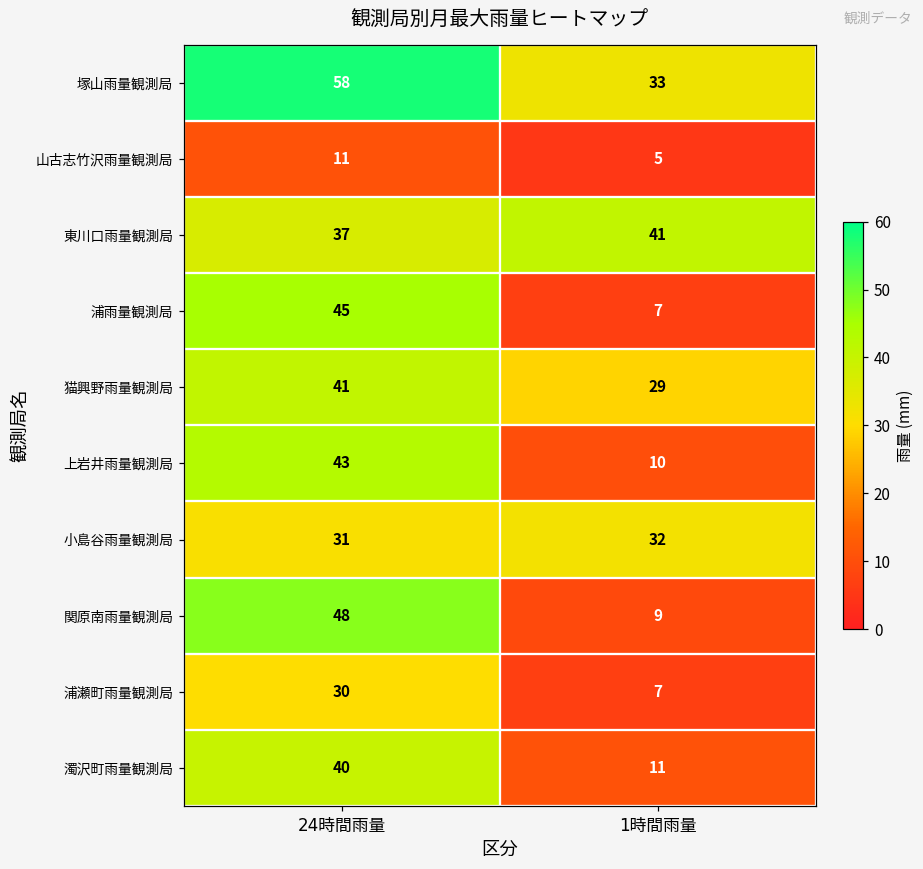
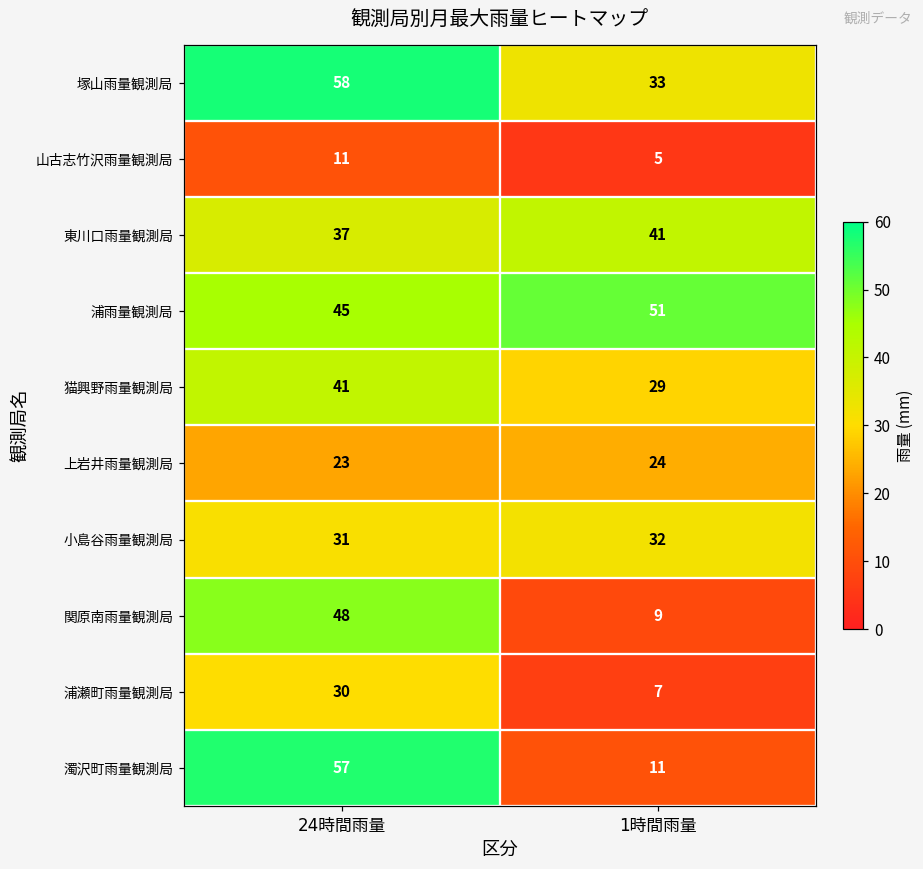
  {
    "塚山雨量観測局": {
      "24時間雨量": 58,
      "1時間雨量": 33
    },
    "山古志竹沢雨量観測局": {
      "24時間雨量": 11,
      "1時間雨量": 5
    },
    "東川口雨量観測局": {
      "24時間雨量": 37,
      "1時間雨量": 41
    },
    "浦雨量観測局": {
      "24時間雨量": 45,
-     "1時間雨量": 7
+     "1時間雨量": 51
    },
    "猫興野雨量観測局": {
      "24時間雨量": 41,
      "1時間雨量": 29
    },
    "上岩井雨量観測局": {
-     "24時間雨量": 43,
-     "1時間雨量": 10
+     "24時間雨量": 23,
+     "1時間雨量": 24
    },
    "小島谷雨量観測局": {
      "24時間雨量": 31,
      "1時間雨量": 32
    },
    "関原南雨量観測局": {
      "24時間雨量": 48,
      "1時間雨量": 9
    },
    "浦瀬町雨量観測局": {
      "24時間雨量": 30,
      "1時間雨量": 7
    },
    "濁沢町雨量観測局": {
-     "24時間雨量": 40,
+     "24時間雨量": 57,
      "1時間雨量": 11
    }
  }
